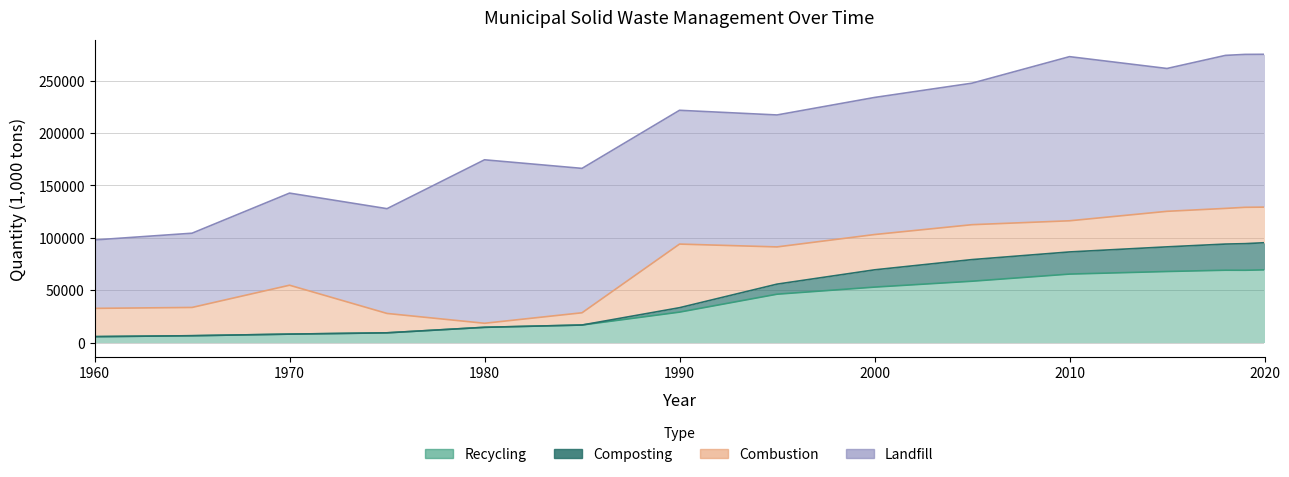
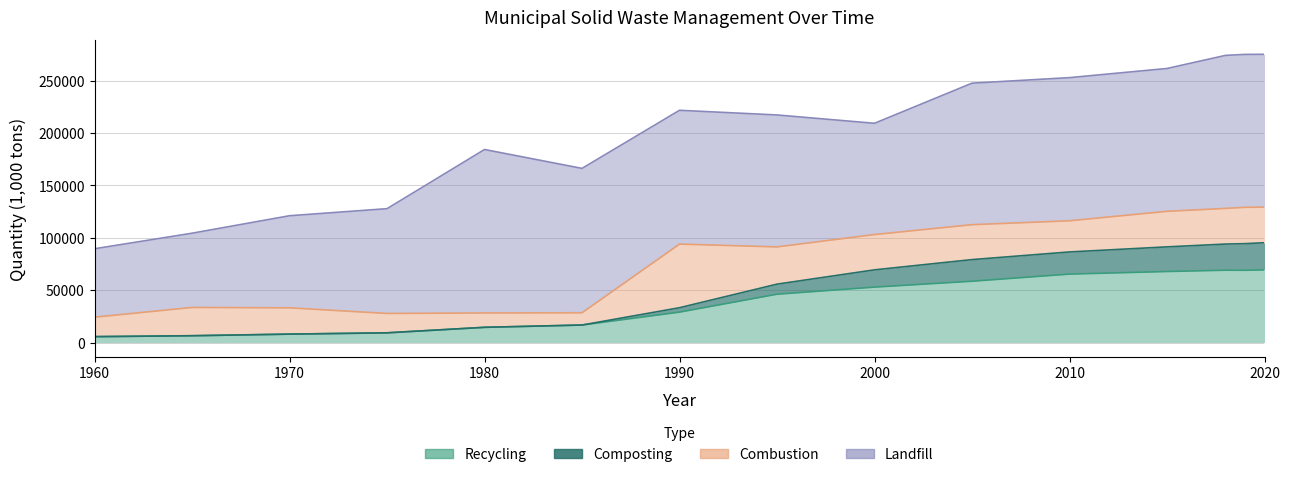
  {
    "Combustion": {
-     "1960": 27000,
-     "1970": 47000,
-     "1980": 4000,
+     "1960": 19000,
+     "1970": 25000,
+     "1980": 14000,
      "1990": 61000,
      "2000": 34000,
      "2010": 30000,
      "2020": 34000
    },
    "Landfill": {
      "1960": 65000,
      "1970": 88000,
      "1980": 156000,
      "1990": 128000,
-     "2000": 131000,
-     "2010": 157000,
+     "2000": 106000,
+     "2010": 137000,
      "2020": 146000
    }
  }
